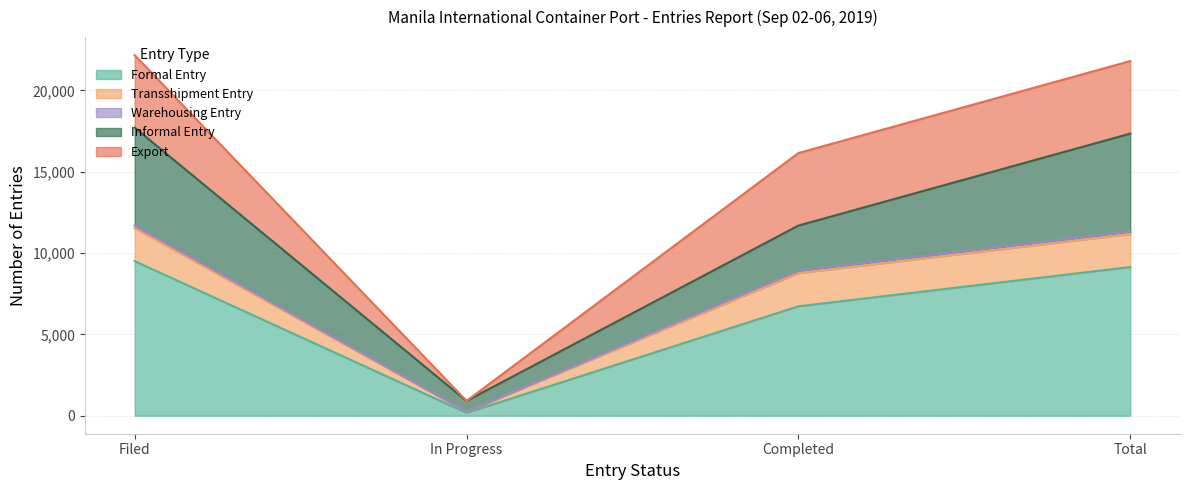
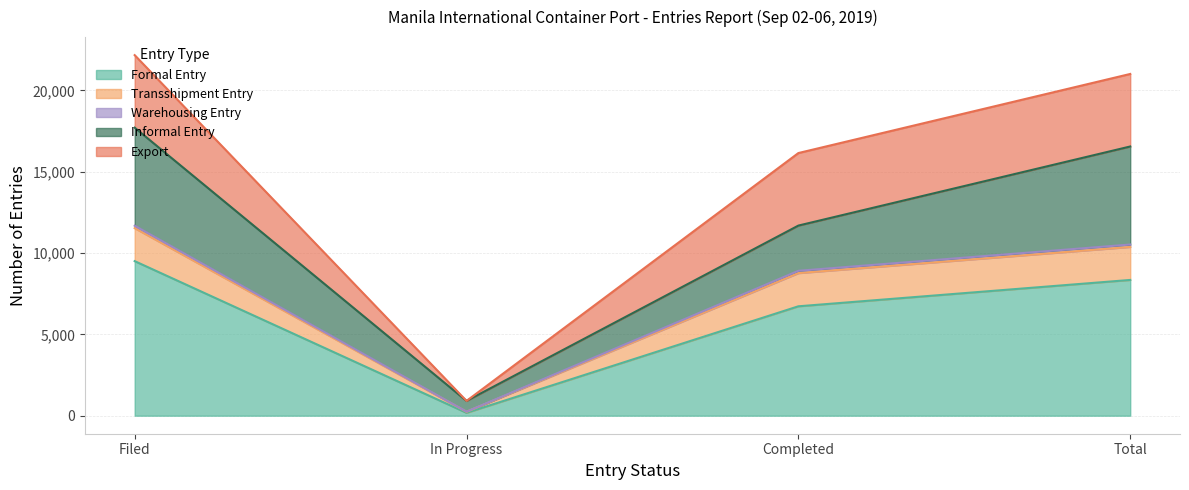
  {
    "Formal Entry": {
      "Filed": "9,500",
      "Completed": "6,700",
-     "Total": "9,100"
+     "Total": "8,300"
    },
    "Informal Entry": {
      "Filed": "6,000",
      "Completed": "2,800",
      "Total": "6,000"
    }
  }
